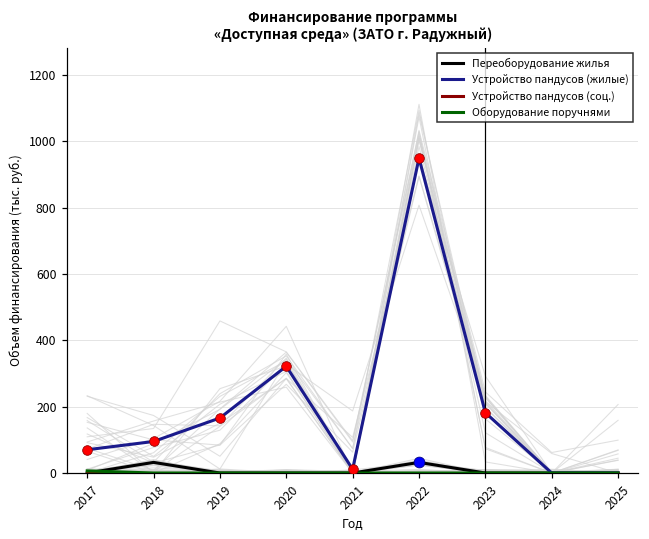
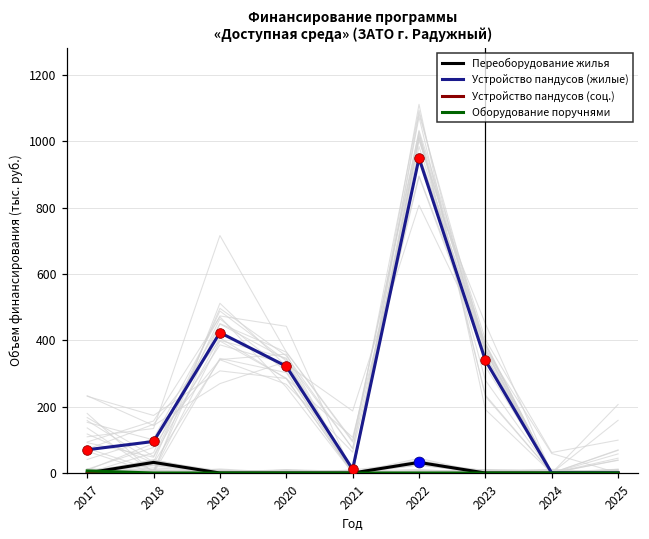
  {
    "Устройство пандусов (жилые)": {
-     "2019": 170,
-     "2023": 180
+     "2019": 420,
+     "2023": 340
    }
  }
